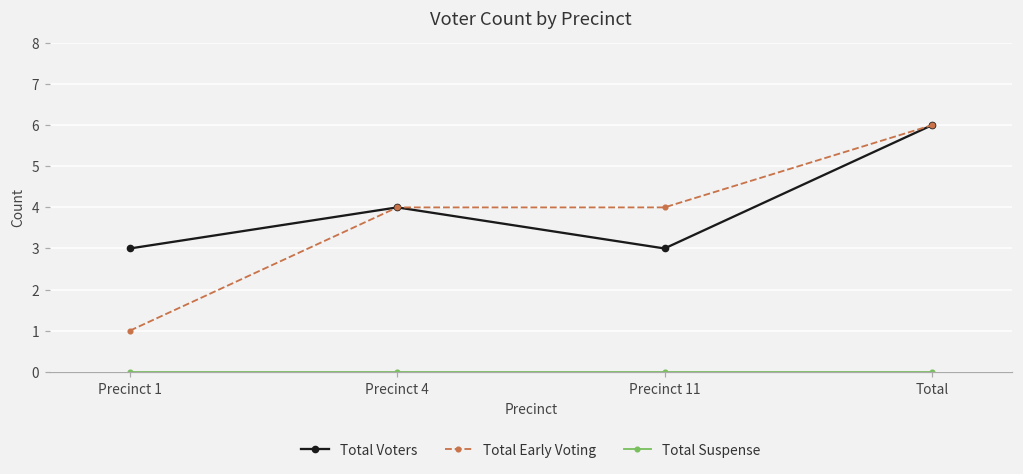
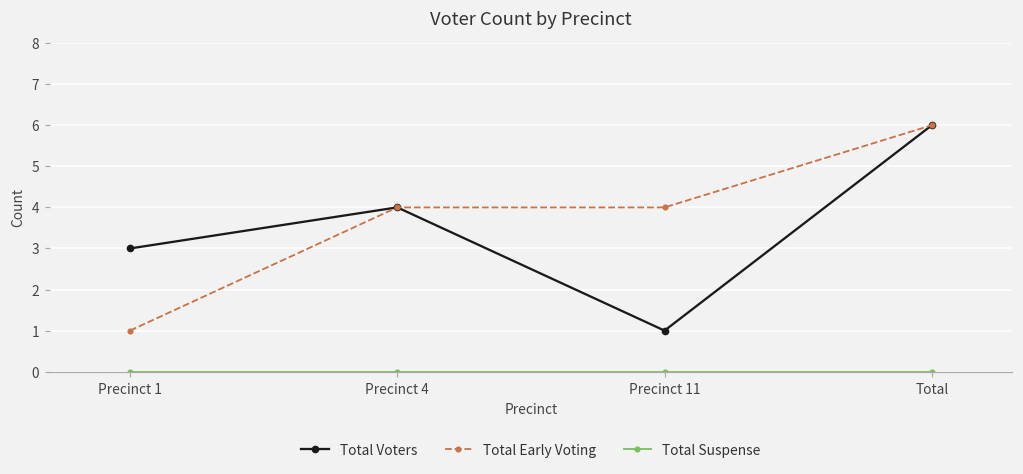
  {
    "Total Voters": {
      "Precinct 1": 3,
-     "Precinct 11": 3
+     "Precinct 11": 1
    },
    "Total Early Voting": {
      "Precinct 1": 1,
      "Precinct 11": 4
    },
    "Total Suspense": {
      "Precinct 1": 0,
      "Precinct 4": 0,
      "Precinct 11": 0,
      "Total": 0
    }
  }
